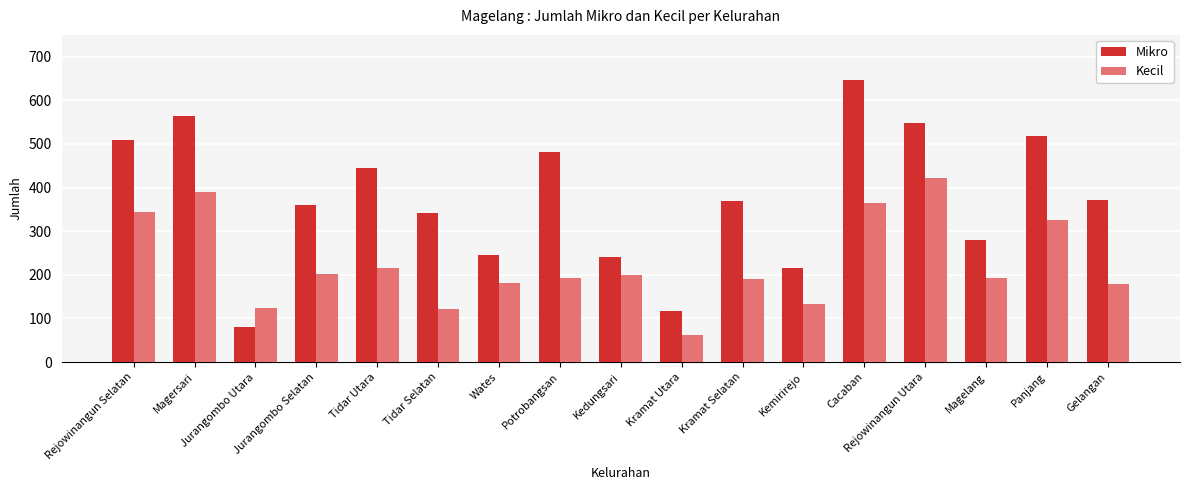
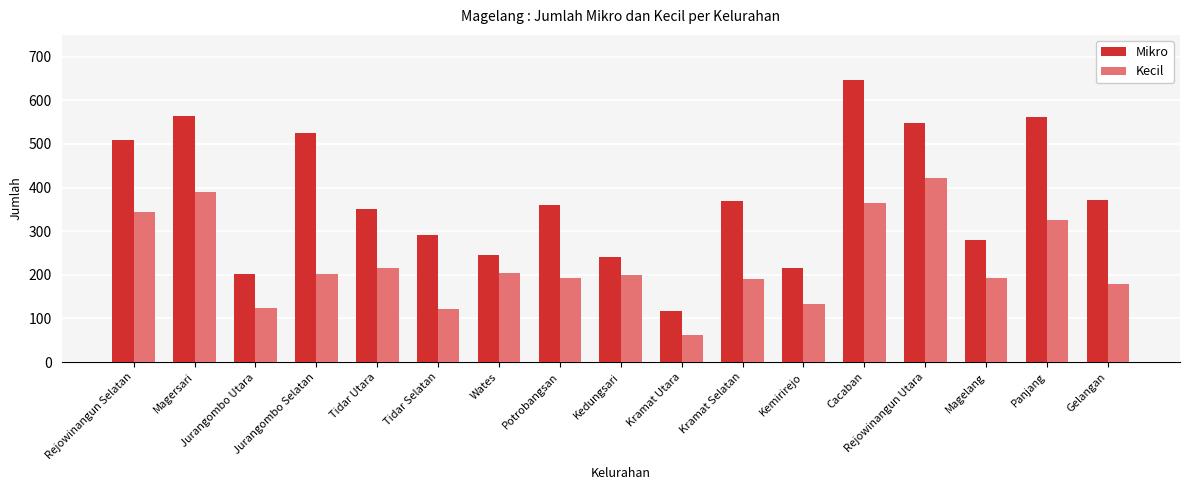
  {
    "Mikro": {
      "Rejowinangun Selatan": 510,
      "Magersari": 570,
-     "Jurangombo Utara": 80,
-     "Jurangombo Selatan": 360,
-     "Tidar Utara": 440,
-     "Tidar Selatan": 340,
+     "Jurangombo Utara": 200,
+     "Jurangombo Selatan": 530,
+     "Tidar Utara": 350,
+     "Tidar Selatan": 290,
      "Wates": 250,
-     "Potrobangsan": 480,
+     "Potrobangsan": 360,
      "Kedungsari": 240,
      "Kramat Utara": 120,
      "Kramat Selatan": 370,
      "Kemirirejo": 220,
      "Cacaban": 650,
      "Rejowinangun Utara": 550,
      "Magelang": 280,
-     "Panjang": 520,
+     "Panjang": 560,
      "Gelangan": 370
    },
    "Kecil": {
      "Rejowinangun Selatan": 350,
      "Magersari": 390,
      "Jurangombo Utara": 120,
      "Jurangombo Selatan": 200,
      "Tidar Utara": 220,
      "Tidar Selatan": 120,
-     "Wates": 180,
+     "Wates": 200,
      "Potrobangsan": 190,
      "Kedungsari": 200,
      "Kramat Utara": 60,
      "Kramat Selatan": 190,
      "Kemirirejo": 130,
      "Cacaban": 370,
      "Rejowinangun Utara": 420,
      "Magelang": 190,
      "Panjang": 330,
      "Gelangan": 180
    }
  }
